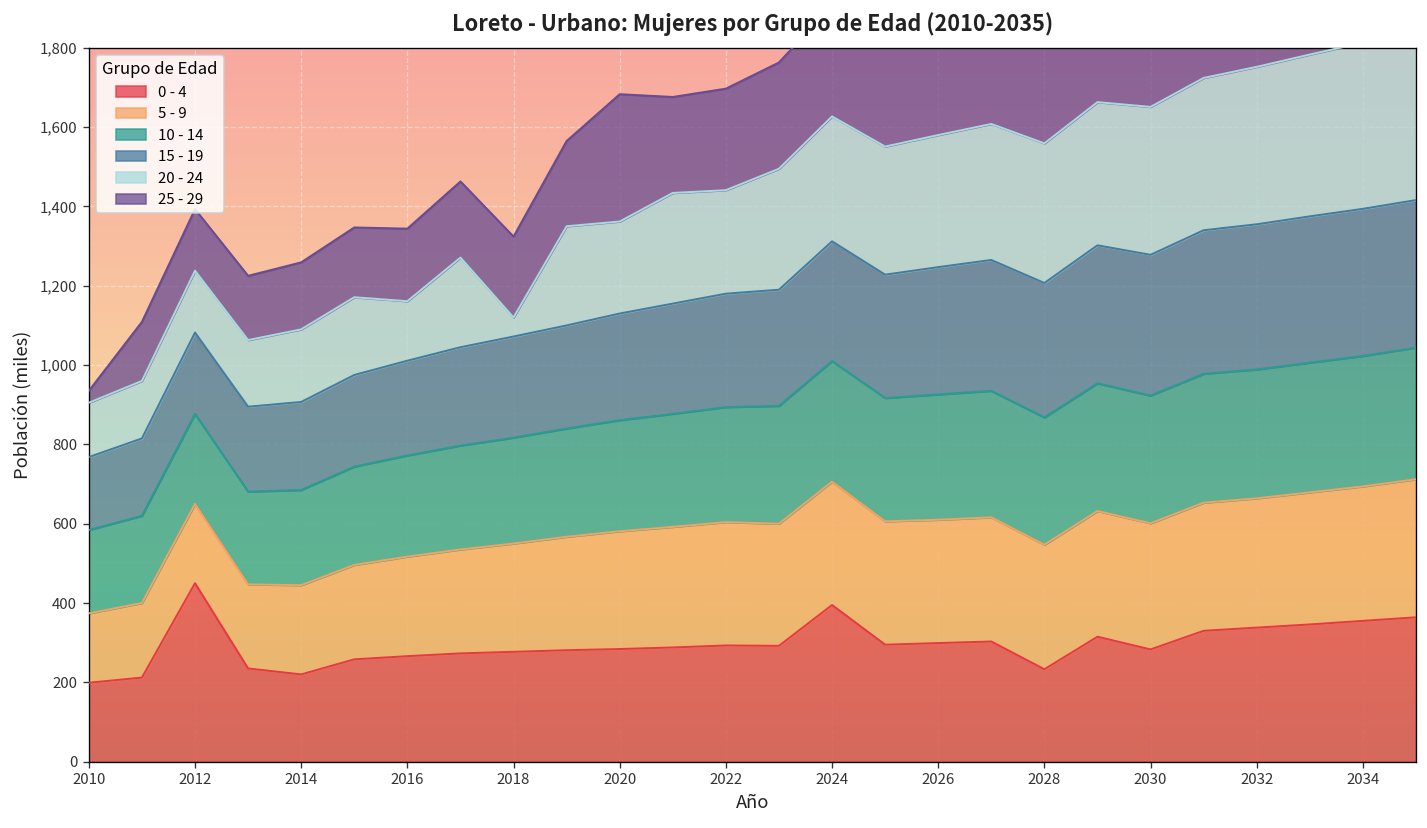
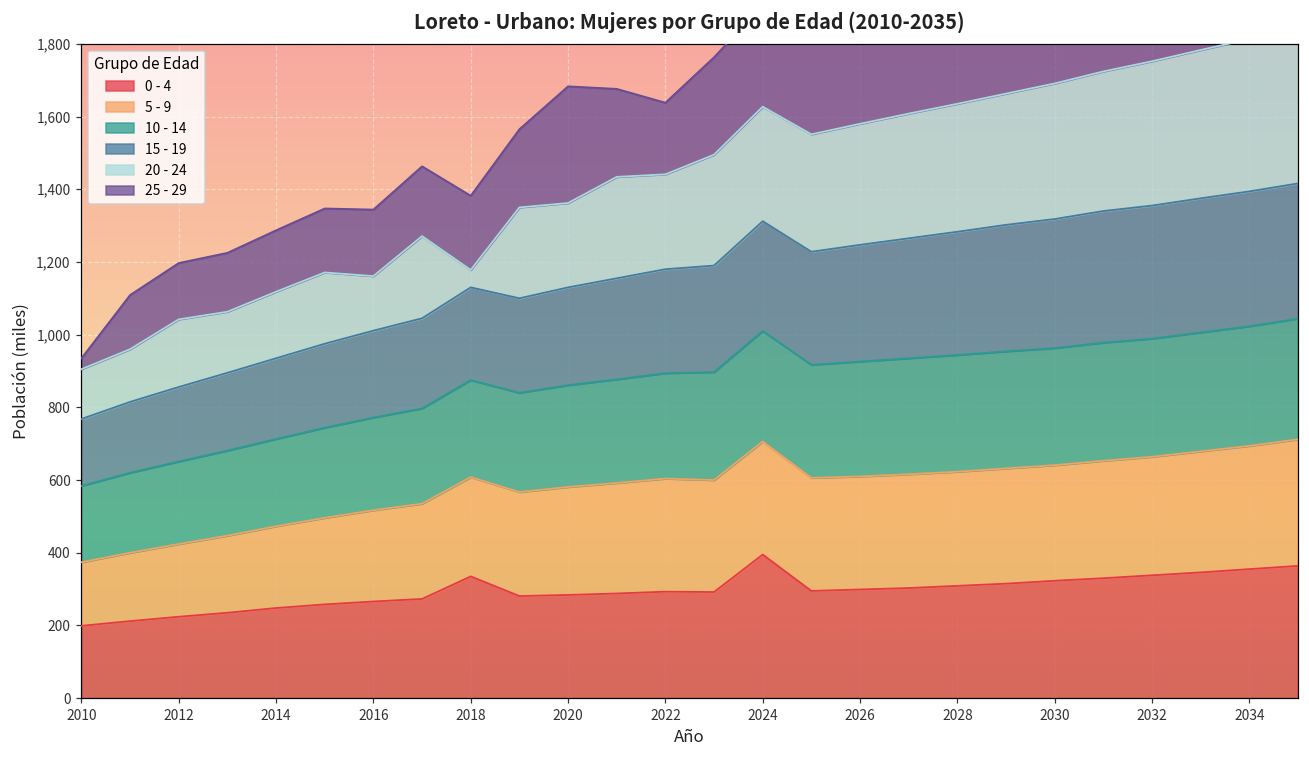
  {
    "0 - 4": {
      "2010": 200,
-     "2012": 450,
-     "2014": 220,
+     "2012": 220,
+     "2014": 250,
      "2016": 270,
-     "2018": 280,
+     "2018": 340,
      "2020": 280,
      "2022": 290,
      "2024": 400,
      "2026": 300,
-     "2028": 230,
-     "2030": 280,
+     "2028": 310,
+     "2030": 320,
      "2032": 340,
      "2034": 360
    },
    "5 - 9": {
      "2010": 180,
      "2012": 200,
      "2014": 230,
      "2016": 250,
      "2018": 270,
      "2020": 300,
      "2022": 310,
      "2024": 310,
      "2026": 310,
      "2028": 310,
      "2030": 320,
      "2032": 330,
      "2034": 340
    },
    "20 - 24": {
      "2010": 140,
-     "2012": 160,
+     "2012": 190,
      "2014": 180,
      "2016": 150,
      "2018": 50,
      "2020": 230,
      "2022": 260,
      "2024": 320,
      "2026": 330,
      "2028": 350,
      "2030": 370,
      "2032": 400
    },
    "25 - 29": {
      "2010": 30,
      "2014": 170,
      "2016": 180,
      "2018": 200,
      "2020": 320,
-     "2022": 260
+     "2022": 200
    }
  }
